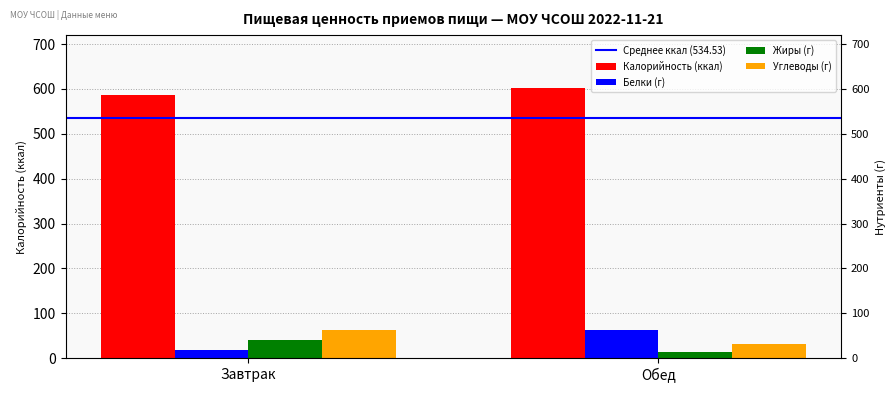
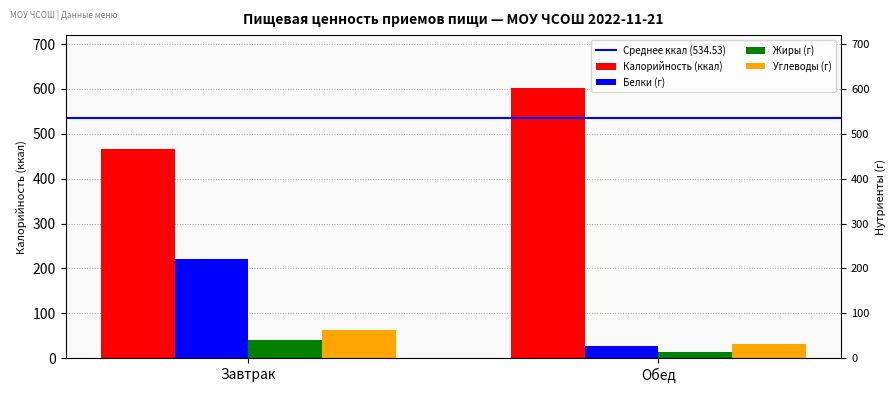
  {
    "Калорийность (ккал)": {
-     "Завтрак": 590,
+     "Завтрак": 470,
      "Обед": 600
    },
    "Белки (г)": {
-     "Завтрак": 20,
-     "Обед": 60
+     "Завтрак": 220,
+     "Обед": 30
    },
    "Жиры (г)": {
      "Завтрак": 40,
      "Обед": 10
    },
    "Углеводы (г)": {
      "Завтрак": 60,
      "Обед": 30
    }
  }
